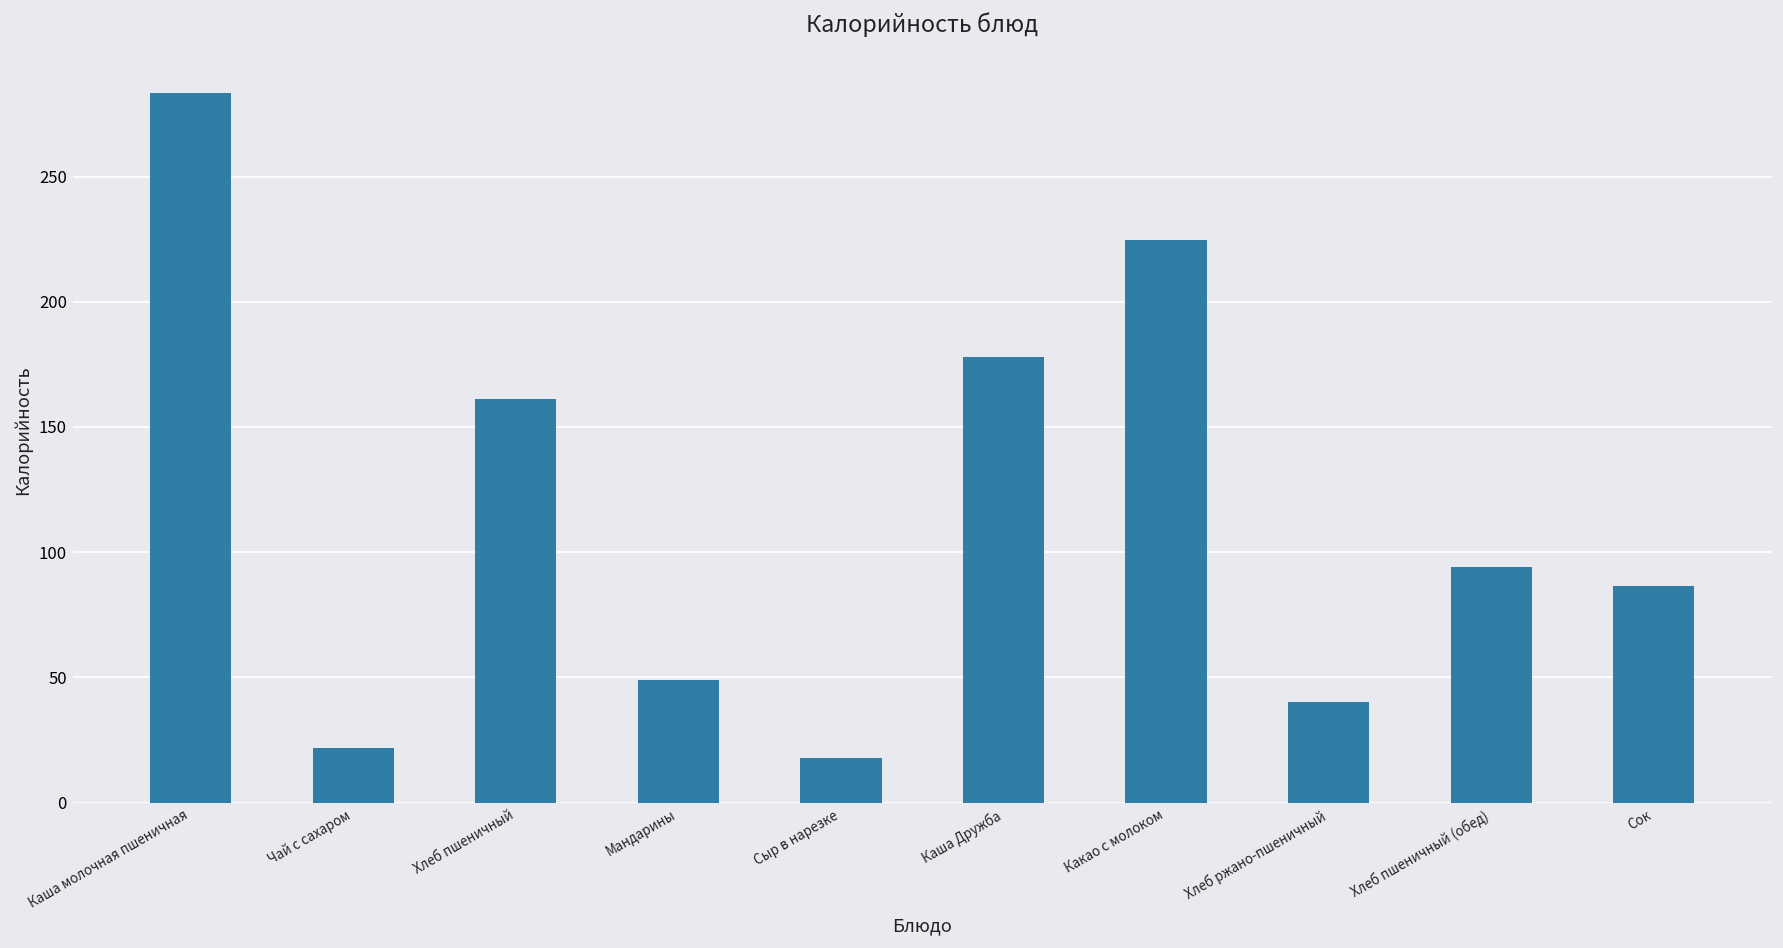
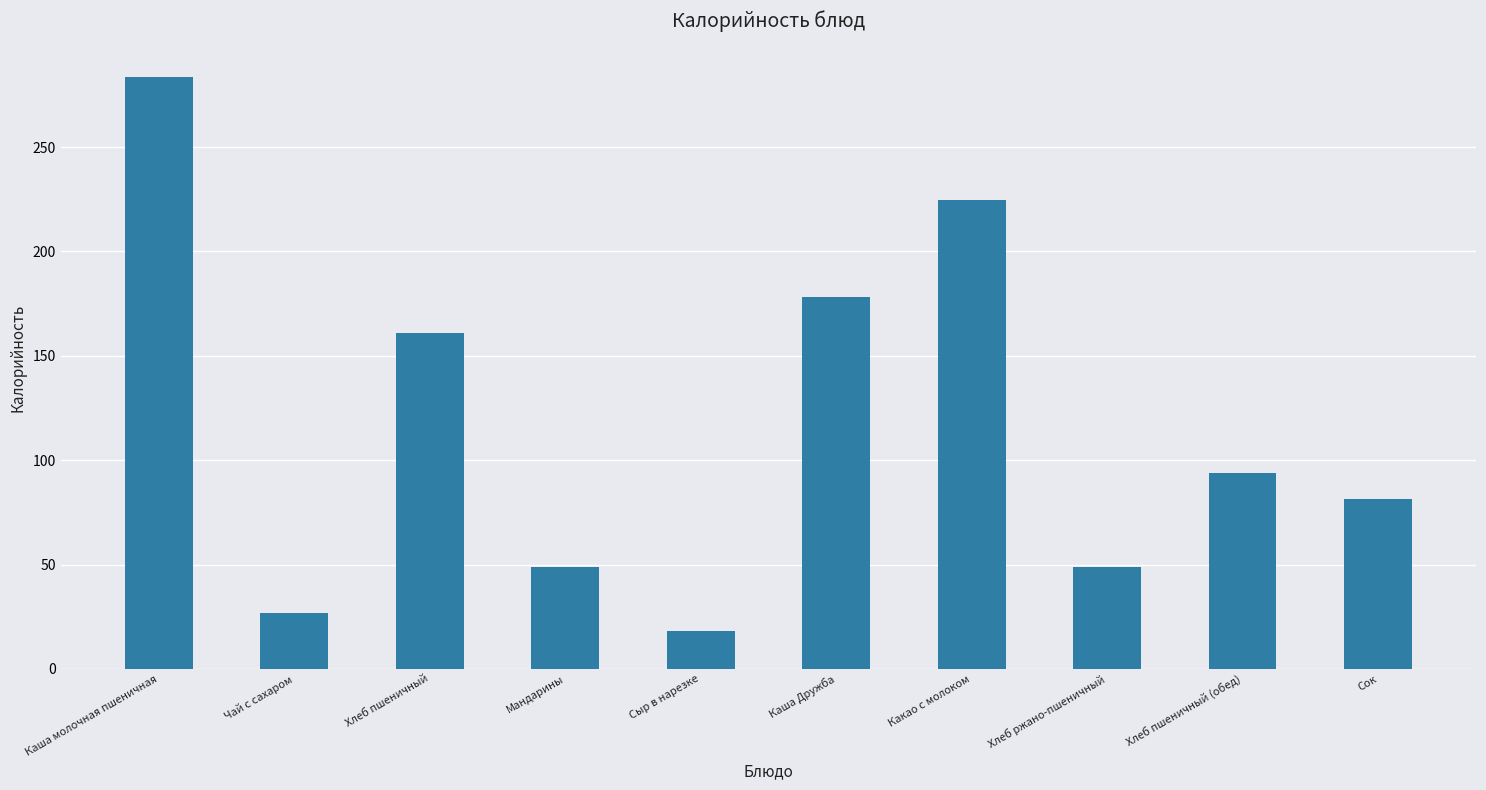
  {
    "Каша молочная пшеничная": 284,
-   "Чай с сахаром": 22,
+   "Чай с сахаром": 27,
    "Хлеб пшеничный": 161,
    "Мандарины": 49,
    "Сыр в нарезке": 18,
    "Каша Дружба": 178,
    "Какао с молоком": 225,
-   "Хлеб ржано-пшеничный": 40,
+   "Хлеб ржано-пшеничный": 49,
    "Хлеб пшеничный (обед)": 94,
-   "Сок": 87
+   "Сок": 82
  }
